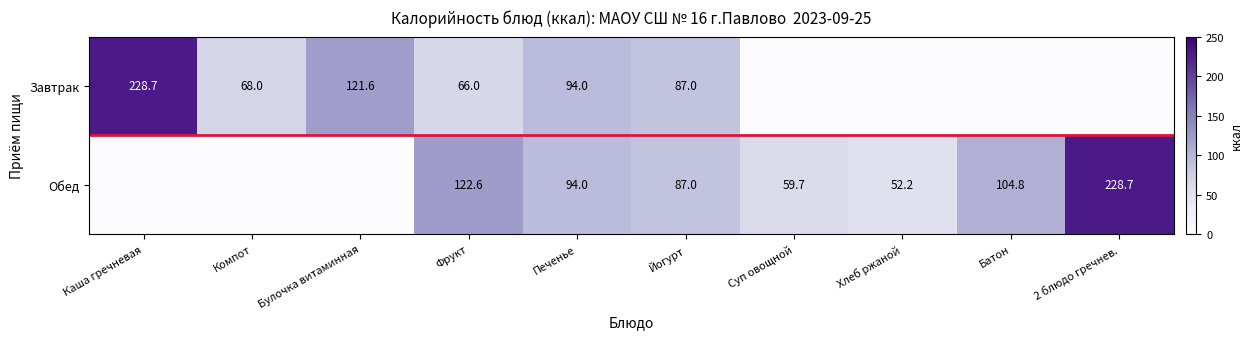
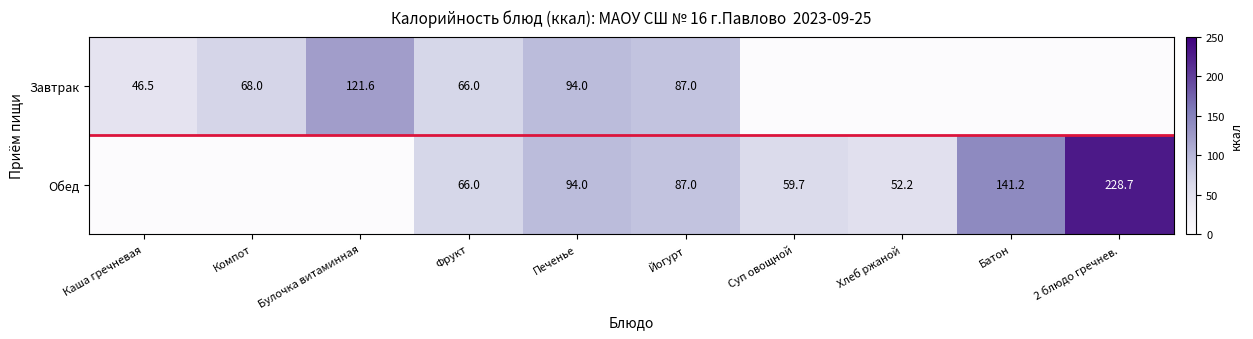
  {
    "Завтрак": {
-     "Каша гречневая": 228.7,
+     "Каша гречневая": 46.5,
      "Компот": 68.0,
      "Булочка витаминная": 121.6,
      "Фрукт": 66.0,
      "Печенье": 94.0,
      "Йогурт": 87.0
    },
    "Обед": {
-     "Фрукт": 122.6,
+     "Фрукт": 66.0,
      "Печенье": 94.0,
      "Йогурт": 87.0,
      "Суп овощной": 59.7,
      "Хлеб ржаной": 52.2,
-     "Батон": 104.8,
+     "Батон": 141.2,
      "2 блюдо гречнев.": 228.7
    }
  }
